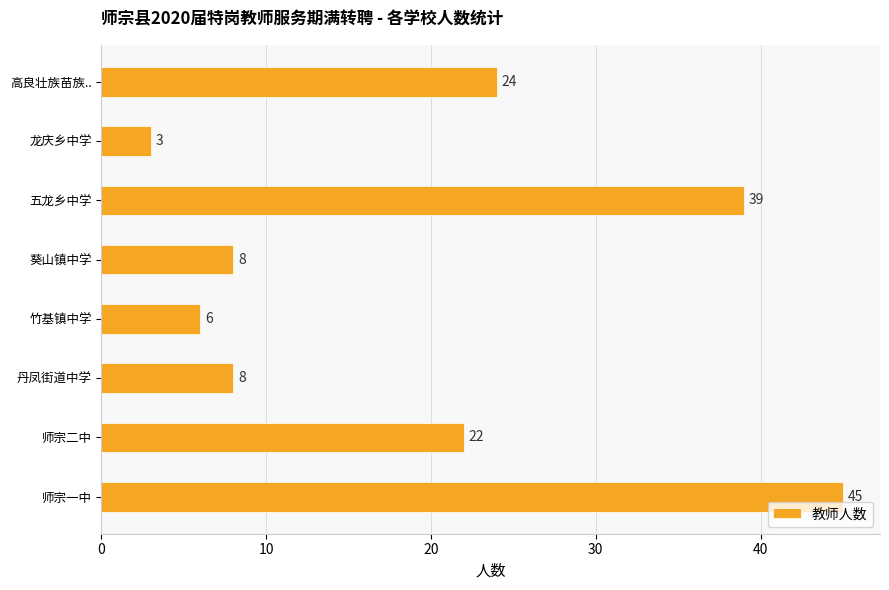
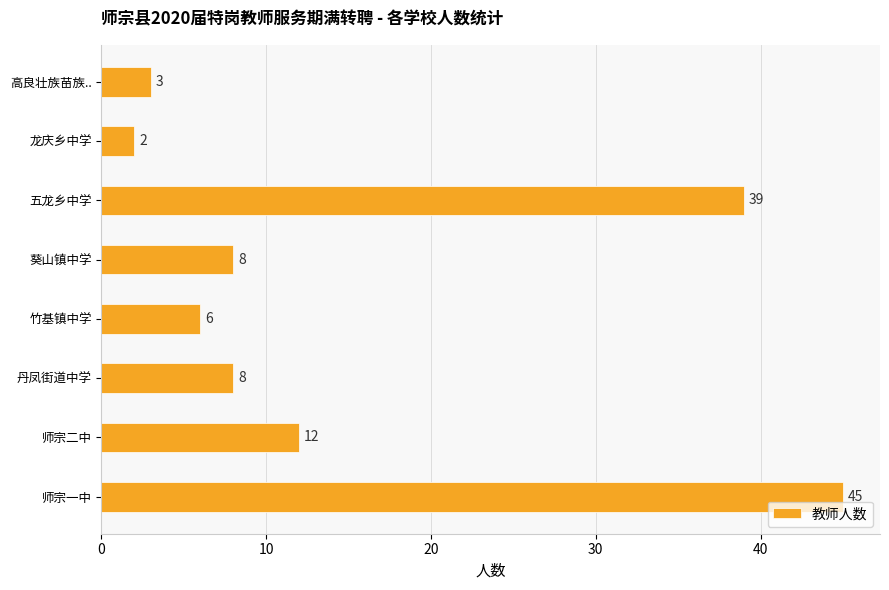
  {
-   "高良壮族苗族..": 24,
-   "龙庆乡中学": 3,
+   "高良壮族苗族..": 3,
+   "龙庆乡中学": 2,
    "五龙乡中学": 39,
    "葵山镇中学": 8,
    "竹基镇中学": 6,
    "丹凤街道中学": 8,
-   "师宗二中": 22
+   "师宗二中": 12
  }
